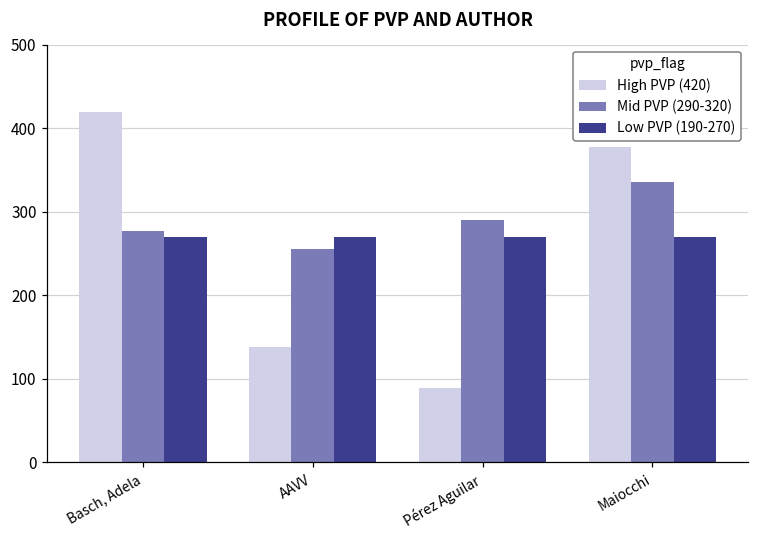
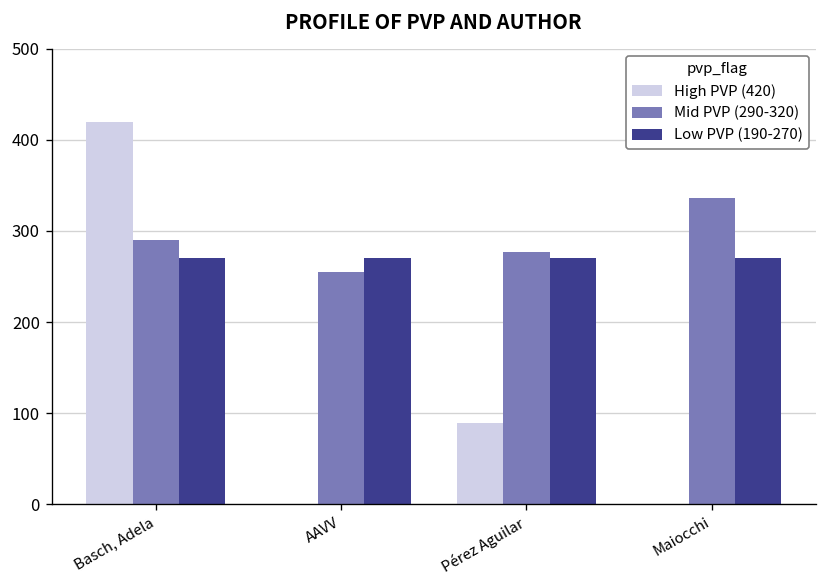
  {
    "High PVP (420)": {
      "Basch, Adela": 420,
-     "AAVV": 140,
+     "AAVV": 0,
      "Pérez Aguilar": 90,
-     "Maiocchi": 380
+     "Maiocchi": 0
    },
    "Mid PVP (290-320)": {
-     "Basch, Adela": 280,
+     "Basch, Adela": 290,
      "AAVV": 260,
-     "Pérez Aguilar": 290,
+     "Pérez Aguilar": 280,
      "Maiocchi": 340
    },
    "Low PVP (190-270)": {
      "Basch, Adela": 270,
      "AAVV": 270,
      "Pérez Aguilar": 270,
      "Maiocchi": 270
    }
  }
